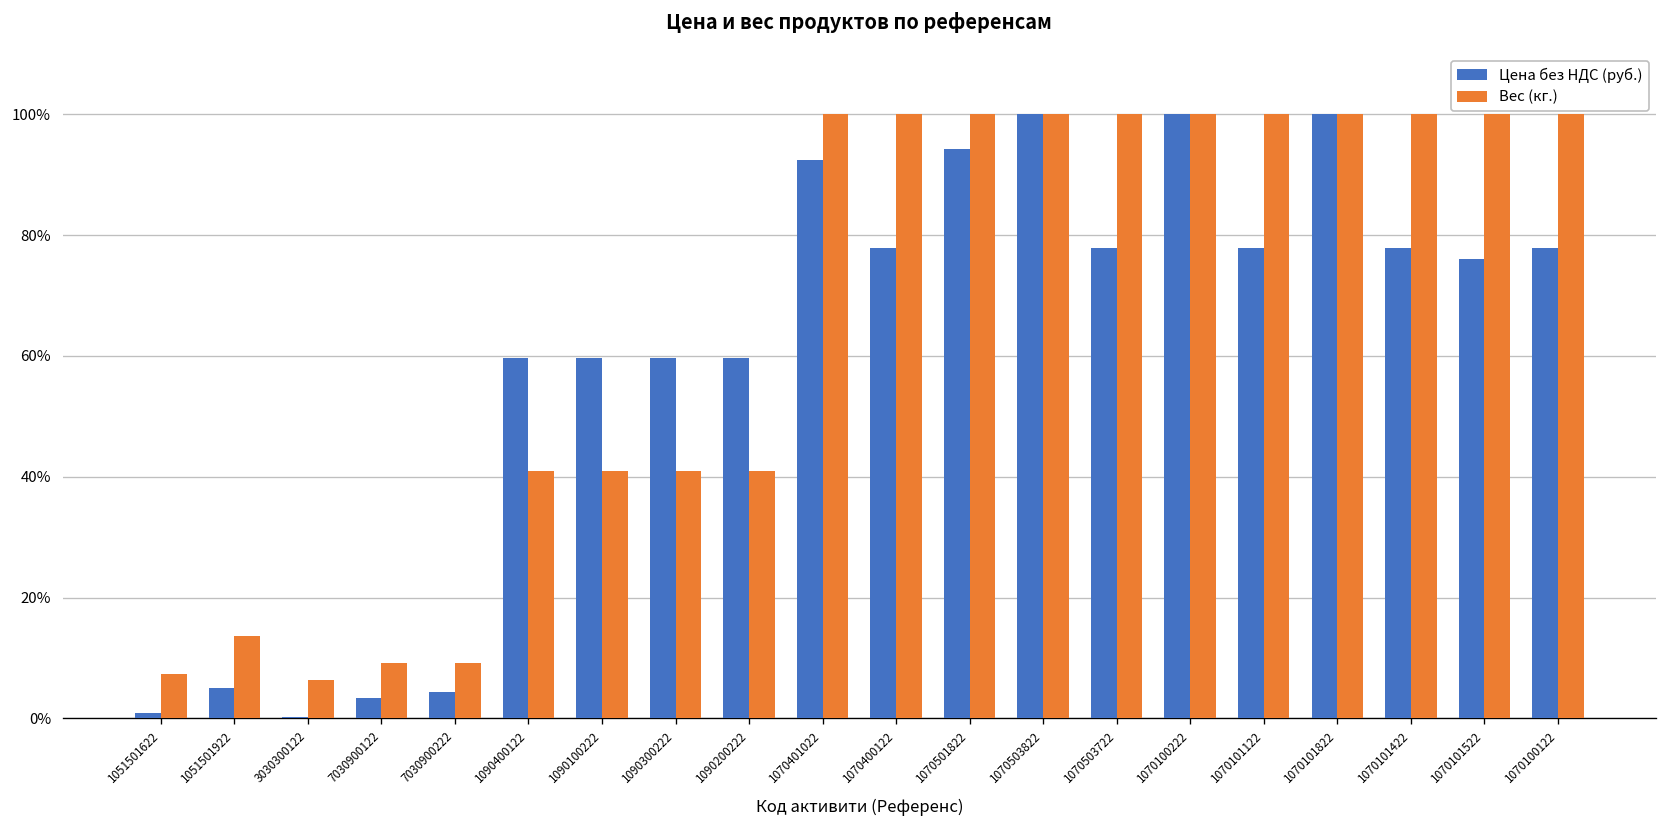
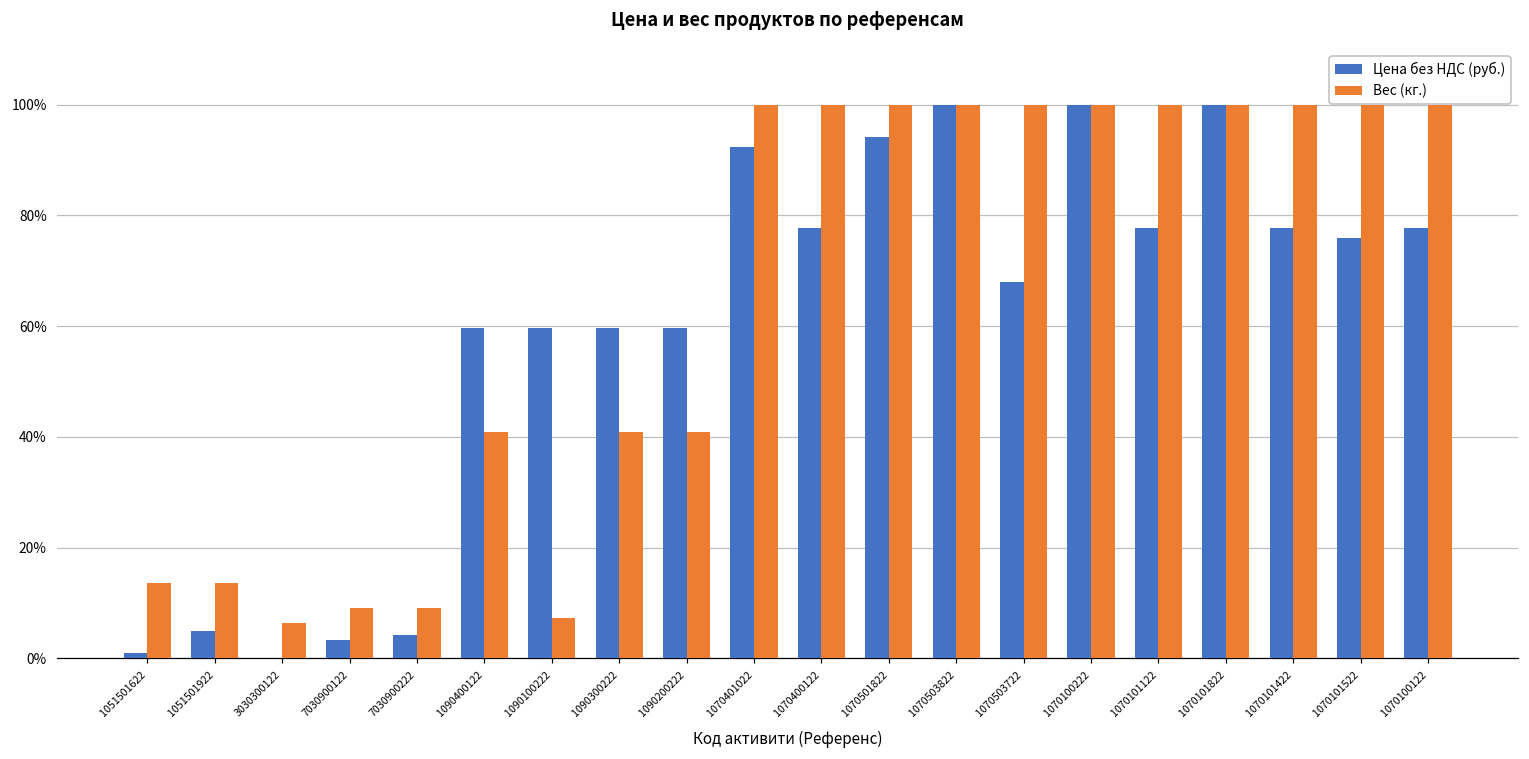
  {
    "Цена без НДС (руб.)": {
      "1051501622": "1%",
      "1051501922": "5%",
      "7030900122": "3%",
      "7030900222": "4%",
      "1090400122": "60%",
      "1090100222": "60%",
      "1090300222": "60%",
      "1090200222": "60%",
      "1070401022": "92%",
      "1070400122": "78%",
      "1070501822": "94%",
      "1070503822": "100%",
-     "1070503722": "78%",
+     "1070503722": "68%",
      "1070100222": "100%",
      "1070101122": "78%",
      "1070101822": "100%",
      "1070101422": "78%",
      "1070101522": "76%",
      "1070100122": "78%"
    },
    "Вес (кг.)": {
-     "1051501622": "7%",
+     "1051501622": "14%",
      "1051501922": "14%",
      "3030300122": "6%",
      "7030900122": "9%",
      "7030900222": "9%",
      "1090400122": "41%",
-     "1090100222": "41%",
+     "1090100222": "7%",
      "1090300222": "41%",
      "1090200222": "41%",
      "1070401022": "100%",
      "1070400122": "100%",
      "1070501822": "100%",
      "1070503822": "100%",
      "1070503722": "100%",
      "1070100222": "100%",
      "1070101122": "100%",
      "1070101822": "100%",
      "1070101422": "100%",
      "1070101522": "100%",
      "1070100122": "100%"
    }
  }
